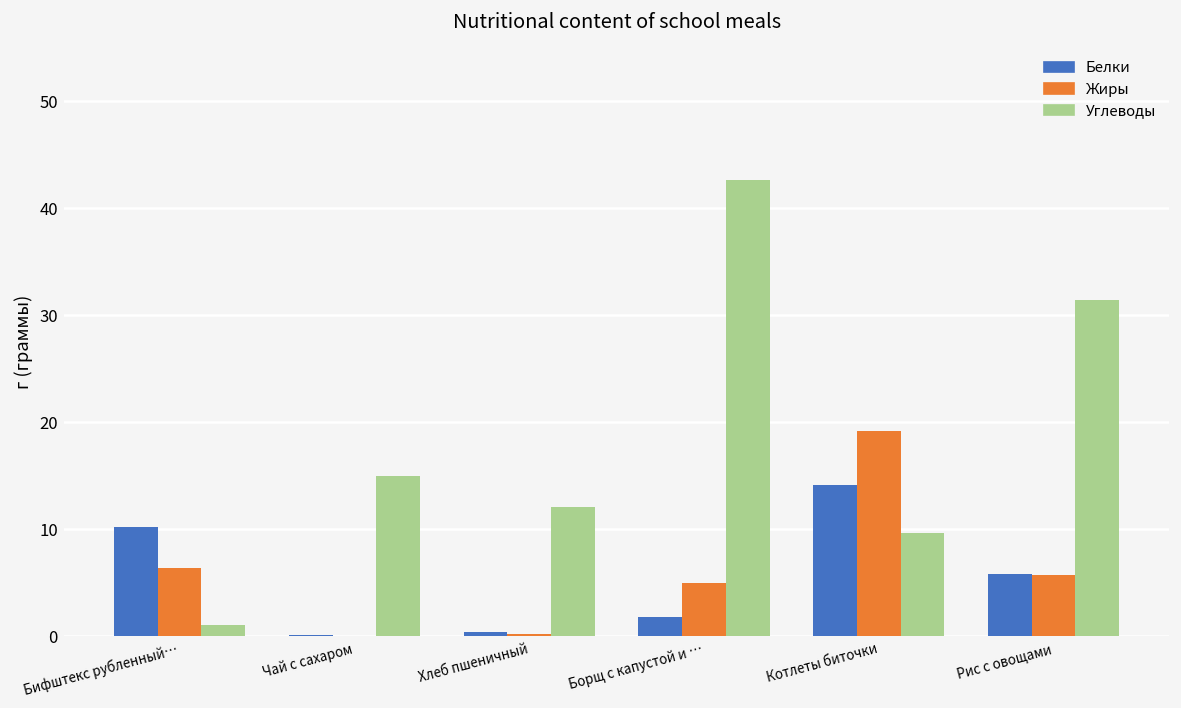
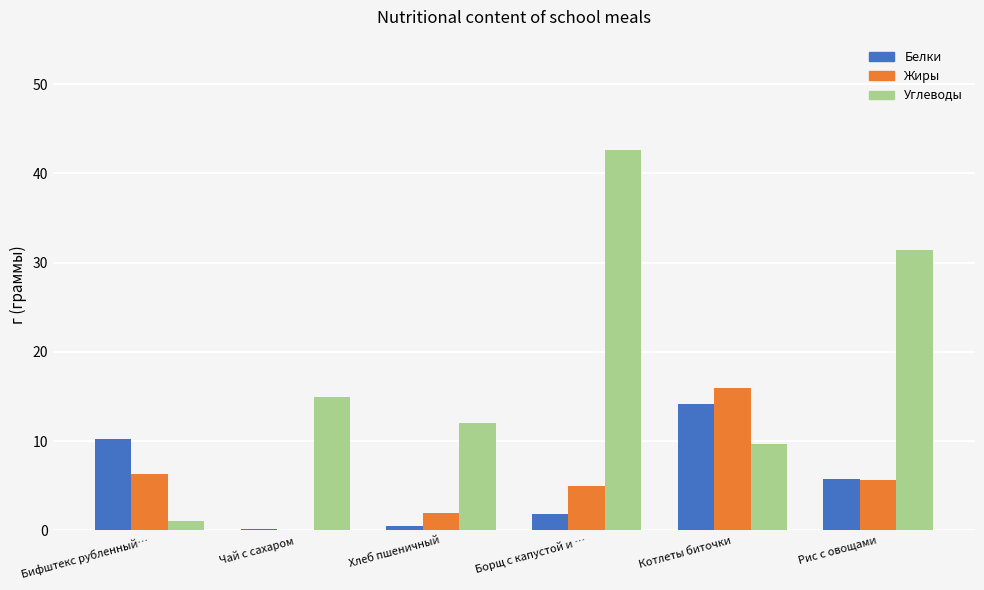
  {
    "Белки": {
      "Бифштекс рубленный…": 10,
      "Хлеб пшеничный": 0,
      "Борщ с капустой и …": 2,
      "Котлеты биточки": 14,
      "Рис с овощами": 6
    },
    "Жиры": {
      "Бифштекс рубленный…": 6,
      "Чай с сахаром": 0,
-     "Хлеб пшеничный": 0,
+     "Хлеб пшеничный": 2,
      "Борщ с капустой и …": 5,
-     "Котлеты биточки": 19,
+     "Котлеты биточки": 16,
      "Рис с овощами": 6
    },
    "Углеводы": {
      "Бифштекс рубленный…": 1,
      "Чай с сахаром": 15,
      "Хлеб пшеничный": 12,
      "Борщ с капустой и …": 43,
      "Котлеты биточки": 10,
      "Рис с овощами": 31
    }
  }
